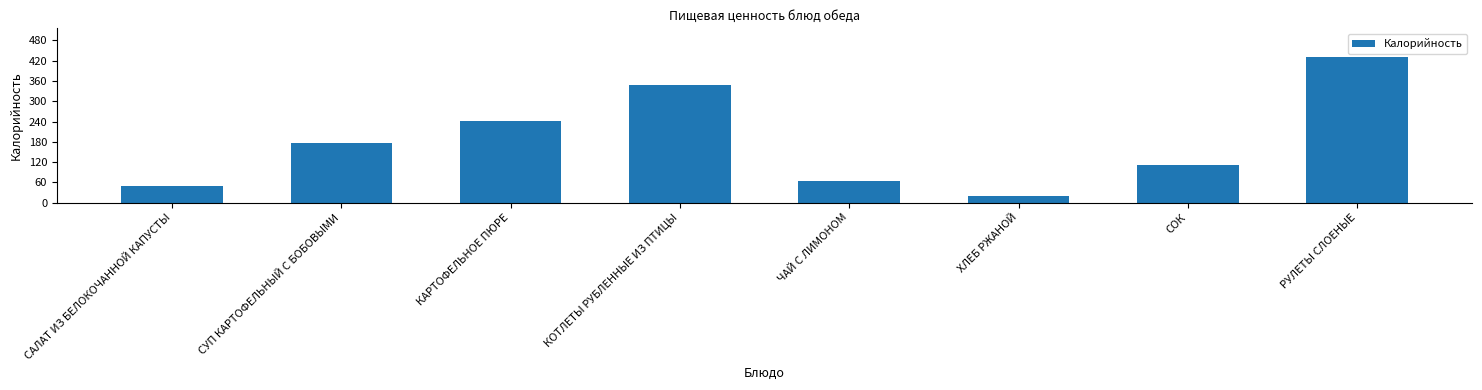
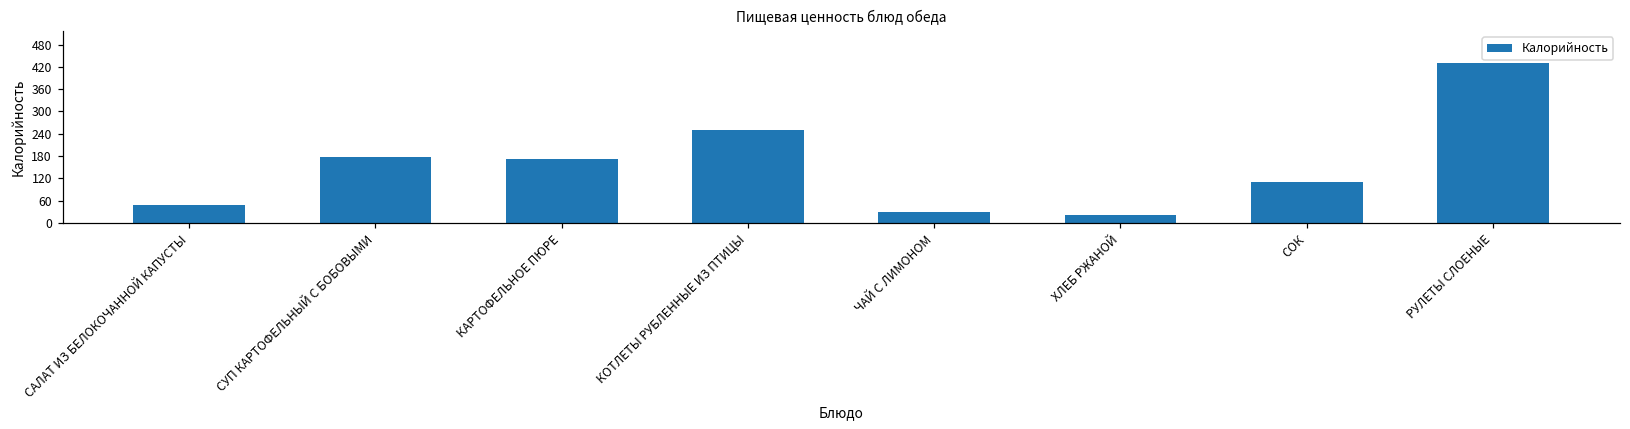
  {
    "САЛАТ ИЗ БЕЛОКОЧАННОЙ КАПУСТЫ": 50,
    "СУП КАРТОФЕЛЬНЫЙ С БОБОВЫМИ": 180,
-   "КАРТОФЕЛЬНОЕ ПЮРЕ": 240,
-   "КОТЛЕТЫ РУБЛЕННЫЕ ИЗ ПТИЦЫ": 350,
-   "ЧАЙ С ЛИМОНОМ": 60,
+   "КАРТОФЕЛЬНОЕ ПЮРЕ": 170,
+   "КОТЛЕТЫ РУБЛЕННЫЕ ИЗ ПТИЦЫ": 250,
+   "ЧАЙ С ЛИМОНОМ": 30,
    "ХЛЕБ РЖАНОЙ": 20,
    "СОК": 110,
    "РУЛЕТЫ СЛОЕНЫЕ": 430
  }
